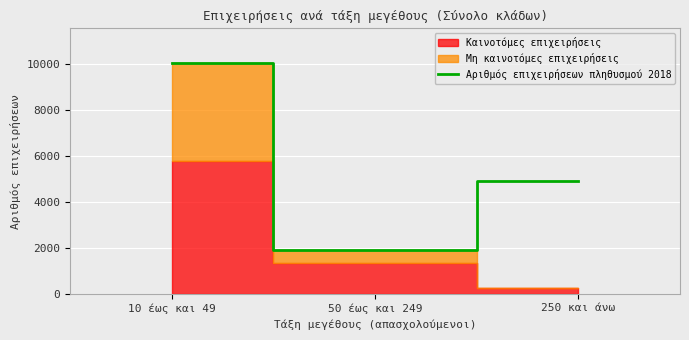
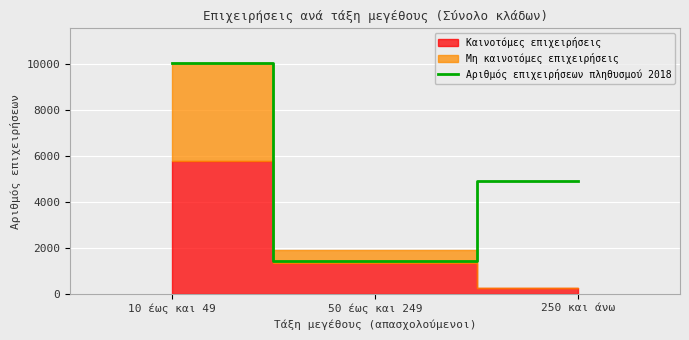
  {
    "Αριθμός επιχειρήσεων πληθυσμού 2018": {
-     "50 έως και 249": 1900,
+     "50 έως και 249": 1400,
      "250 και άνω": 4900
    }
  }
